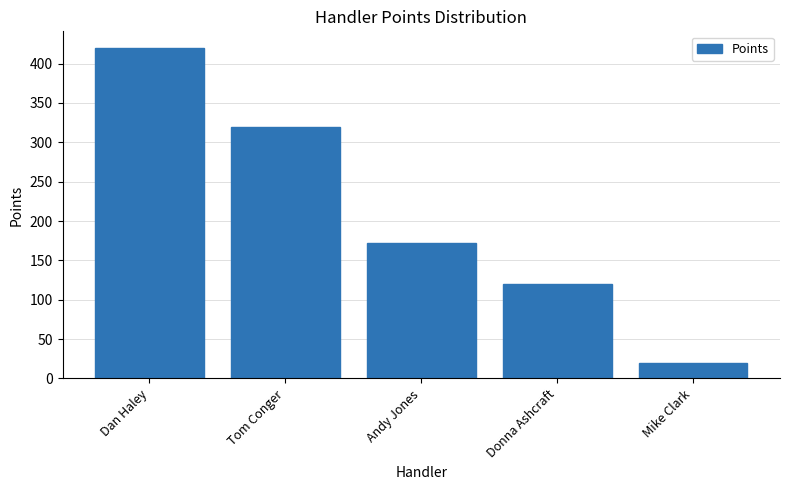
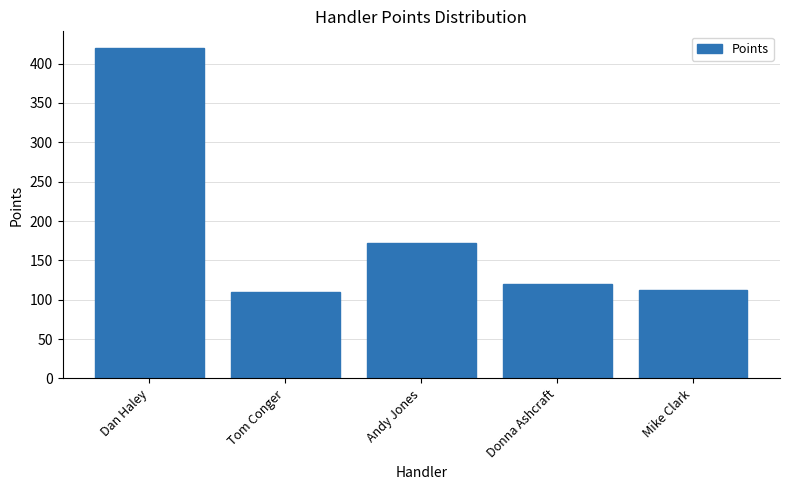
  {
    "Dan Haley": 420,
-   "Tom Conger": 320,
+   "Tom Conger": 110,
    "Andy Jones": 170,
    "Donna Ashcraft": 120,
-   "Mike Clark": 20
+   "Mike Clark": 110
  }
